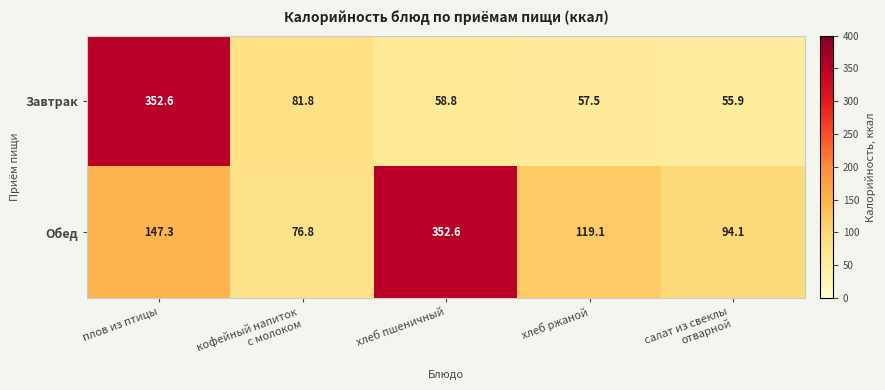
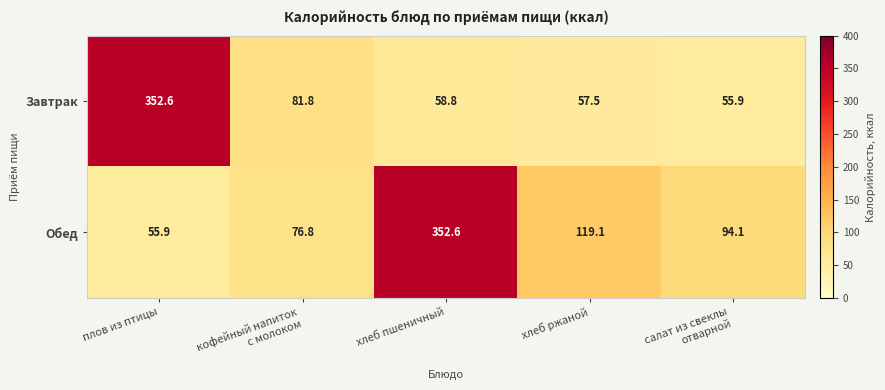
  {
    "Завтрак": {
      "плов из птицы": 352.6,
      "кофейный напиток с молоком": 81.8,
      "хлеб пшеничный": 58.8,
      "хлеб ржаной": 57.5,
      "салат из свеклы отварной": 55.9
    },
    "Обед": {
-     "плов из птицы": 147.3,
+     "плов из птицы": 55.9,
      "кофейный напиток с молоком": 76.8,
      "хлеб пшеничный": 352.6,
      "хлеб ржаной": 119.1,
      "салат из свеклы отварной": 94.1
    }
  }
